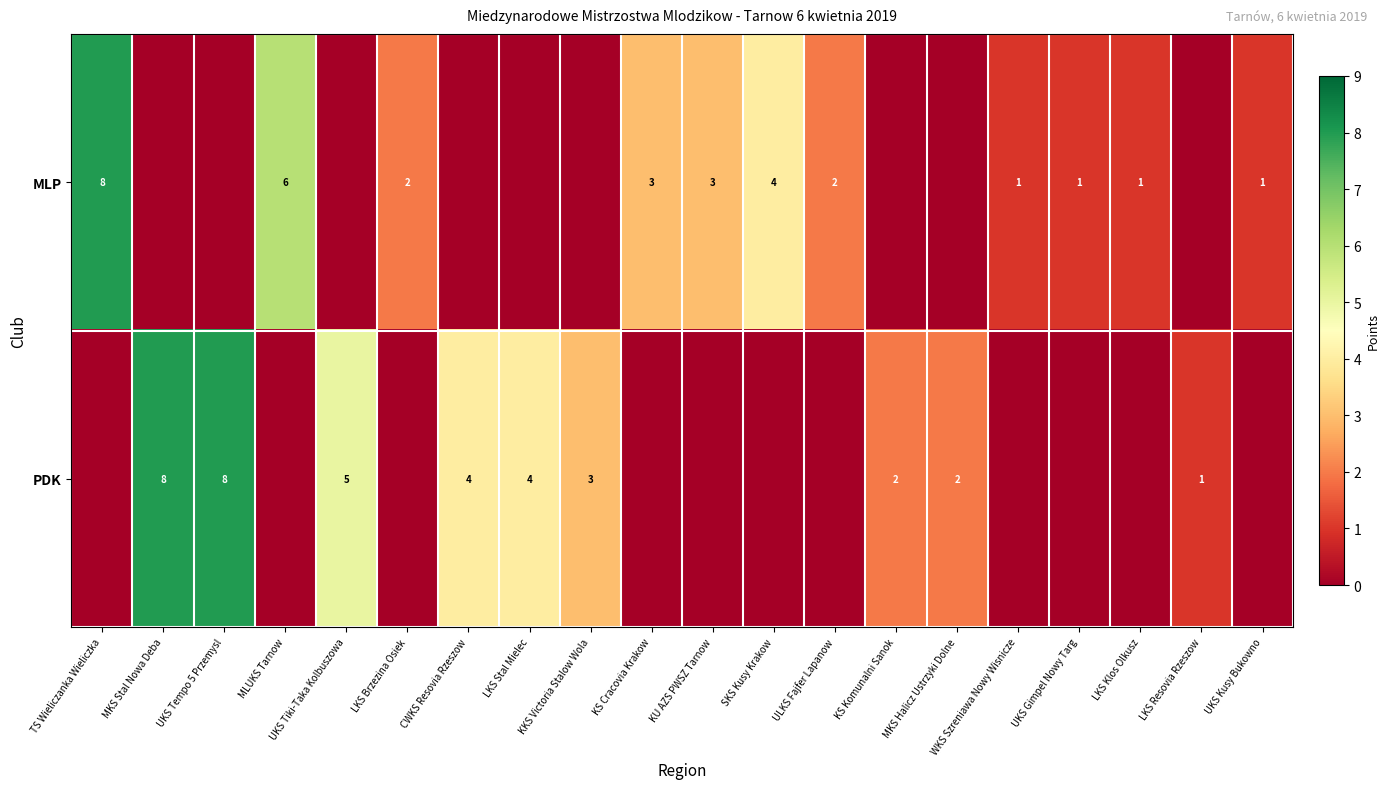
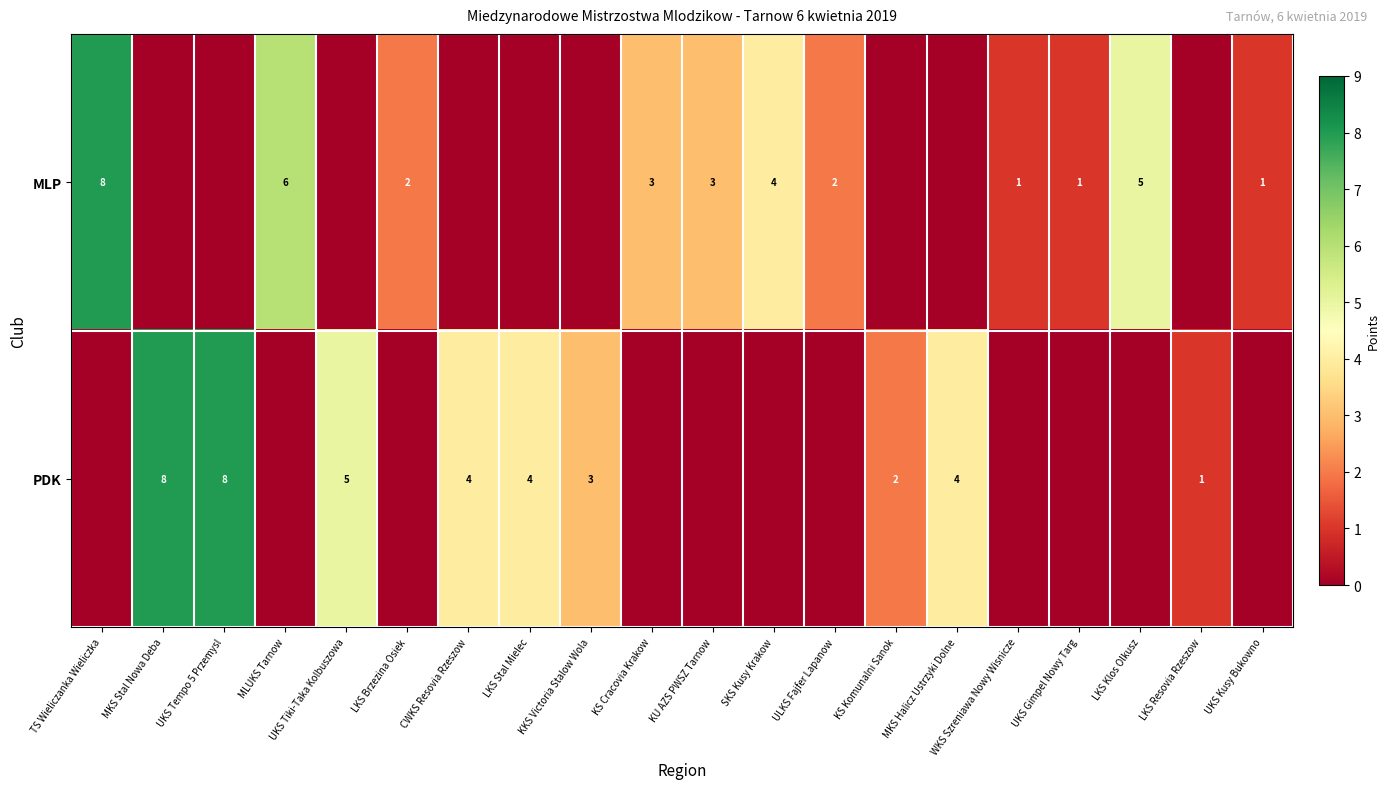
  {
    "MLP": {
      "TS Wieliczanka Wieliczka": 8,
      "MLUKS Tarnow": 6,
      "LKS Brzezina Osiek": 2,
      "KS Cracovia Krakow": 3,
      "KU AZS PWSZ Tarnow": 3,
      "SKS Kusy Krakow": 4,
      "ULKS Fajfer Lapanow": 2,
      "WKS Szreniawa Nowy Wisnicze": 1,
      "UKS Gimpel Nowy Targ": 1,
-     "LKS Klos Olkusz": 1,
+     "LKS Klos Olkusz": 5,
      "UKS Kusy Bukowno": 1
    },
    "PDK": {
      "MKS Stal Nowa Deba": 8,
      "UKS Tempo 5 Przemysl": 8,
      "UKS Tiki-Taka Kolbuszowa": 5,
      "CWKS Resovia Rzeszow": 4,
      "LKS Stal Mielec": 4,
      "KKS Victoria Stalow Wola": 3,
      "KS Komunalni Sanok": 2,
-     "MKS Halicz Ustrzyki Dolne": 2,
+     "MKS Halicz Ustrzyki Dolne": 4,
      "LKS Resovia Rzeszow": 1
    }
  }
